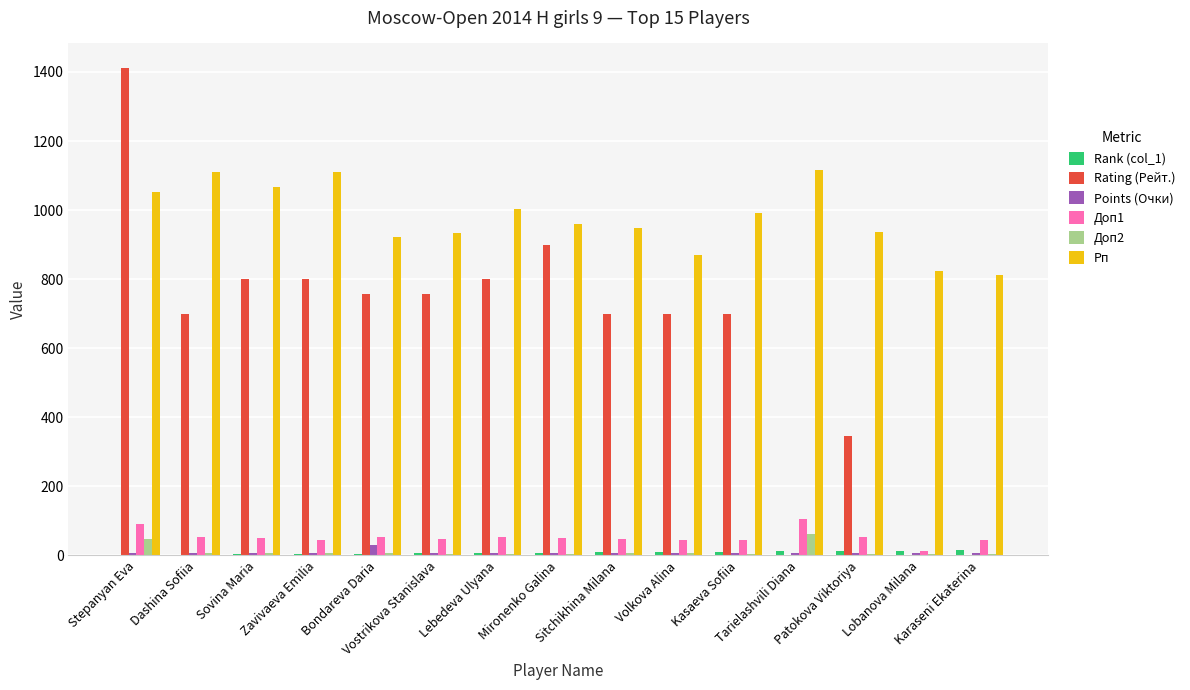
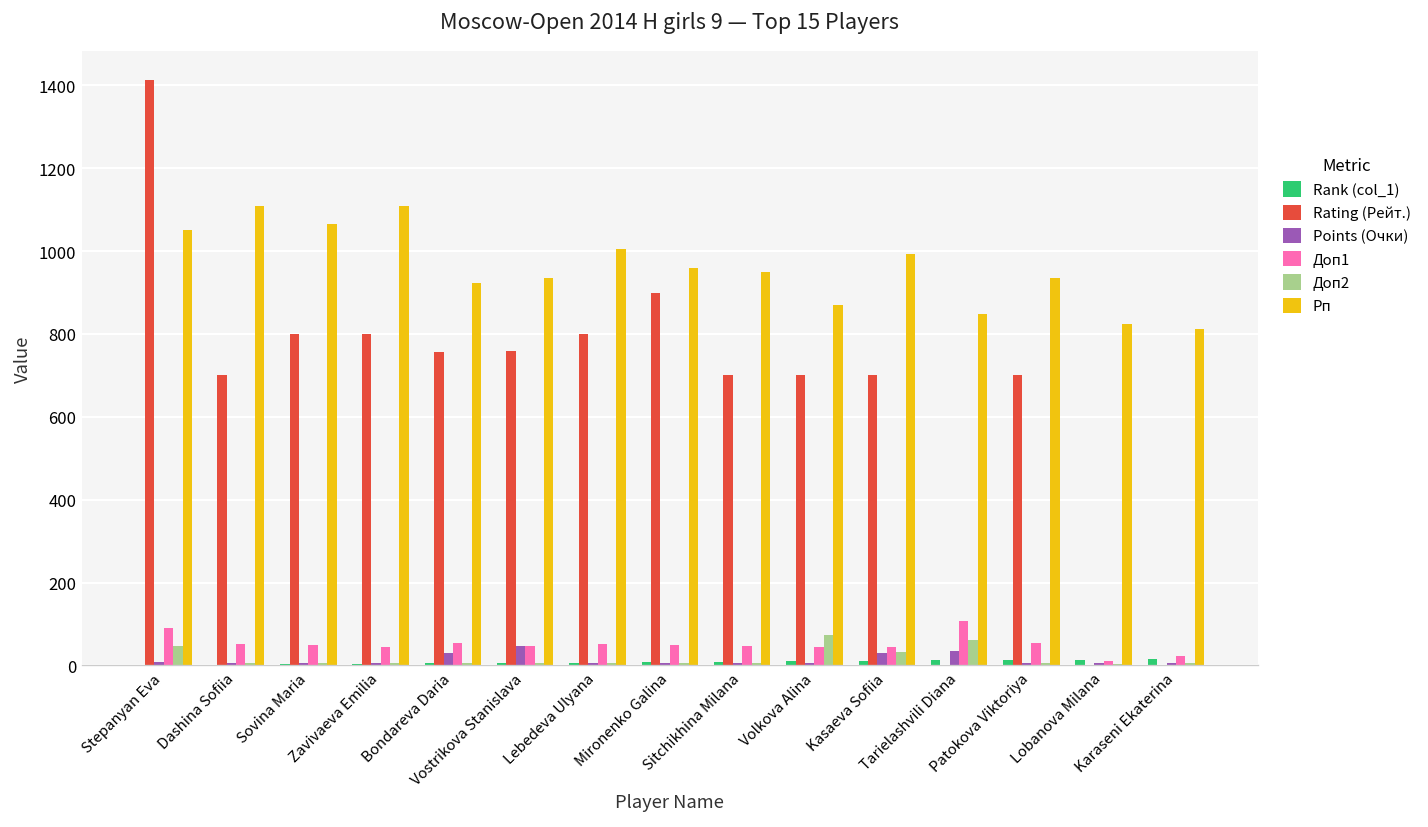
  {
    "Rank (col_1)": {
      "Mironenko Galina": 10,
      "Sitchikhina Milana": 10,
      "Volkova Alina": 10,
      "Kasaeva Sofiia": 10,
      "Tarielashvili Diana": 10,
      "Patokova Viktoriya": 10,
      "Lobanova Milana": 10,
      "Karaseni Ekaterina": 20
    },
    "Rating (Рейт.)": {
      "Stepanyan Eva": 1410,
      "Dashina Sofiia": 700,
      "Sovina Maria": 800,
      "Zavivaeva Emilia": 800,
      "Bondareva Daria": 760,
      "Vostrikova Stanislava": 760,
      "Lebedeva Ulyana": 800,
      "Mironenko Galina": 900,
      "Sitchikhina Milana": 700,
      "Volkova Alina": 700,
      "Kasaeva Sofiia": 700,
      "Tarielashvili Diana": 0,
-     "Patokova Viktoriya": 350,
+     "Patokova Viktoriya": 700,
      "Lobanova Milana": 0,
      "Karaseni Ekaterina": 0
    },
    "Points (Очки)": {
      "Stepanyan Eva": 10,
      "Bondareva Daria": 30,
-     "Vostrikova Stanislava": 10,
-     "Kasaeva Sofiia": 10,
-     "Tarielashvili Diana": 10
+     "Vostrikova Stanislava": 50,
+     "Kasaeva Sofiia": 30,
+     "Tarielashvili Diana": 40
    },
    "Доп1": {
      "Stepanyan Eva": 90,
      "Dashina Sofiia": 50,
      "Sovina Maria": 50,
      "Zavivaeva Emilia": 50,
      "Bondareva Daria": 50,
      "Vostrikova Stanislava": 50,
      "Lebedeva Ulyana": 50,
      "Mironenko Galina": 50,
      "Sitchikhina Milana": 50,
      "Volkova Alina": 40,
      "Kasaeva Sofiia": 40,
      "Tarielashvili Diana": 110,
      "Patokova Viktoriya": 50,
      "Lobanova Milana": 10,
-     "Karaseni Ekaterina": 50
+     "Karaseni Ekaterina": 20
    },
    "Доп2": {
      "Stepanyan Eva": 50,
-     "Volkova Alina": 10,
-     "Kasaeva Sofiia": 10,
+     "Volkova Alina": 70,
+     "Kasaeva Sofiia": 30,
      "Tarielashvili Diana": 60
    },
    "Рп": {
      "Stepanyan Eva": 1050,
      "Dashina Sofiia": 1110,
      "Sovina Maria": 1070,
      "Zavivaeva Emilia": 1110,
      "Bondareva Daria": 920,
      "Vostrikova Stanislava": 930,
      "Lebedeva Ulyana": 1000,
      "Mironenko Galina": 960,
      "Sitchikhina Milana": 950,
      "Volkova Alina": 870,
      "Kasaeva Sofiia": 990,
-     "Tarielashvili Diana": 1120,
+     "Tarielashvili Diana": 850,
      "Patokova Viktoriya": 940,
      "Lobanova Milana": 820,
      "Karaseni Ekaterina": 810
    }
  }
